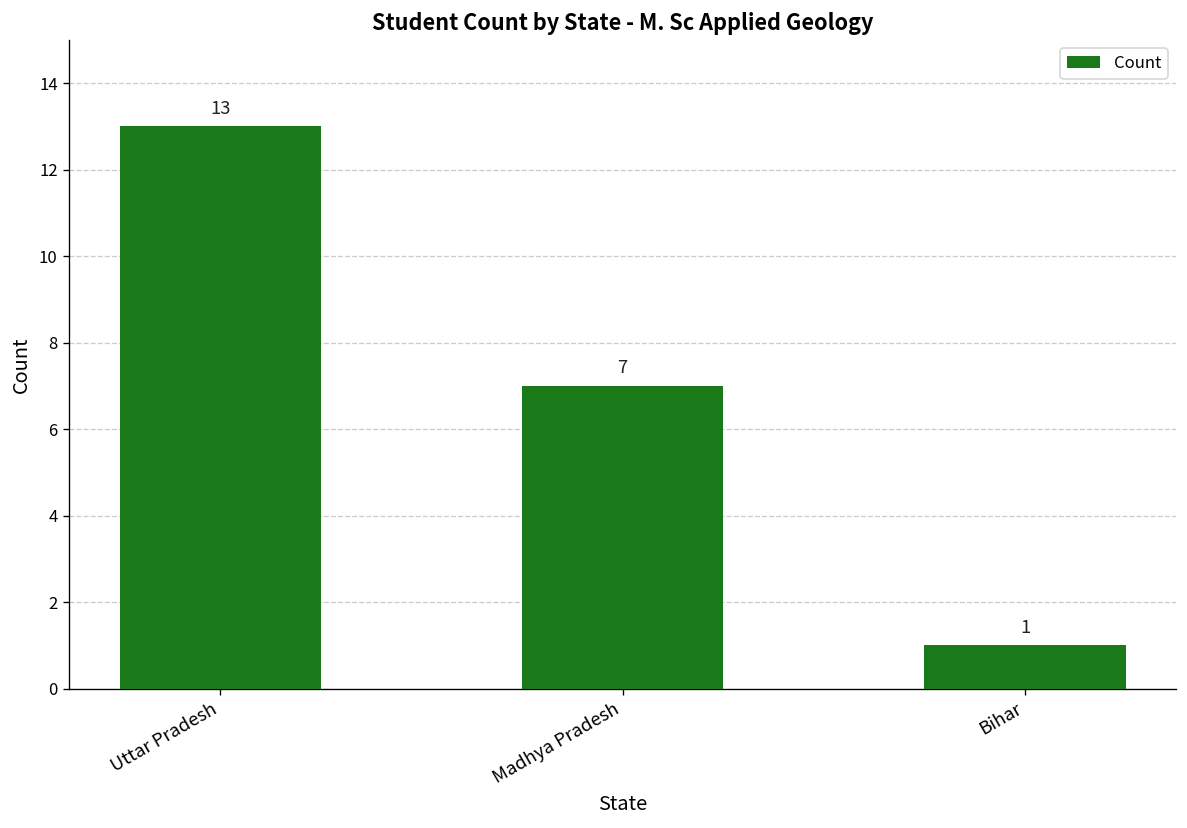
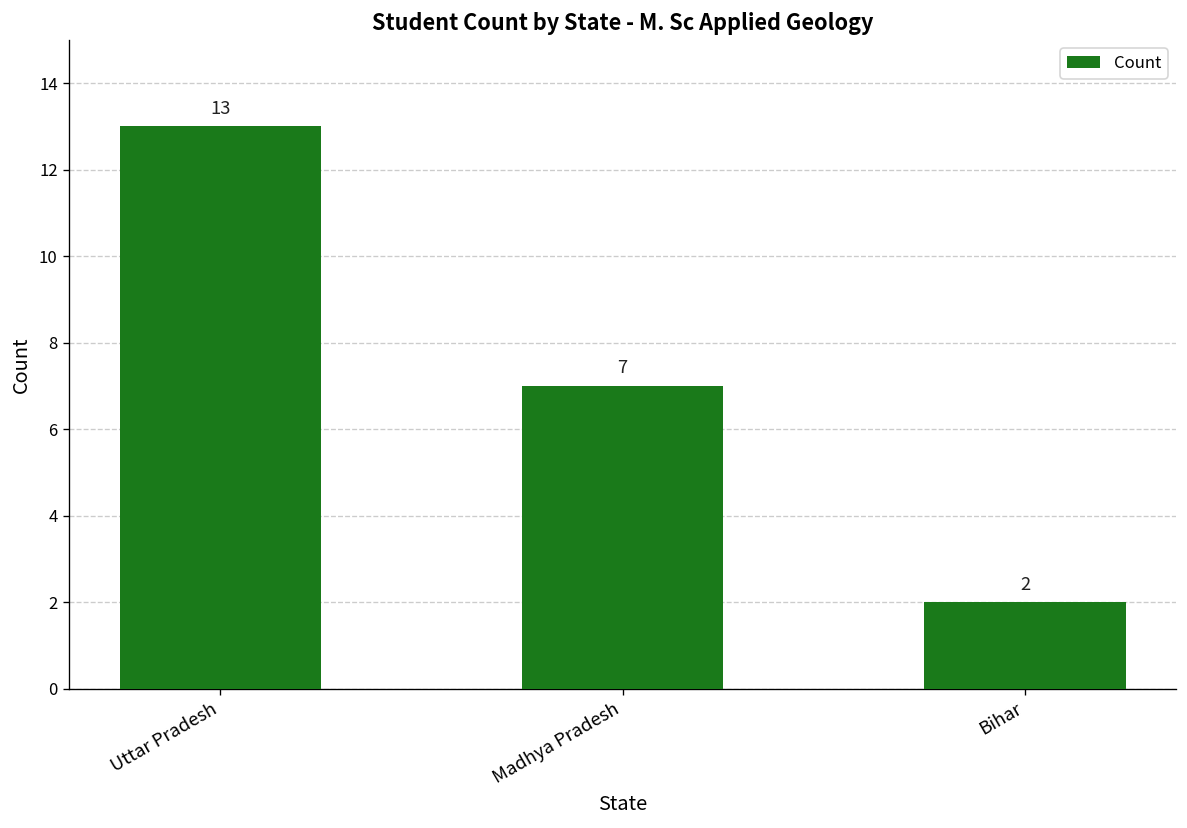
  {
    "Uttar Pradesh": 13,
    "Madhya Pradesh": 7,
-   "Bihar": 1
+   "Bihar": 2
  }
